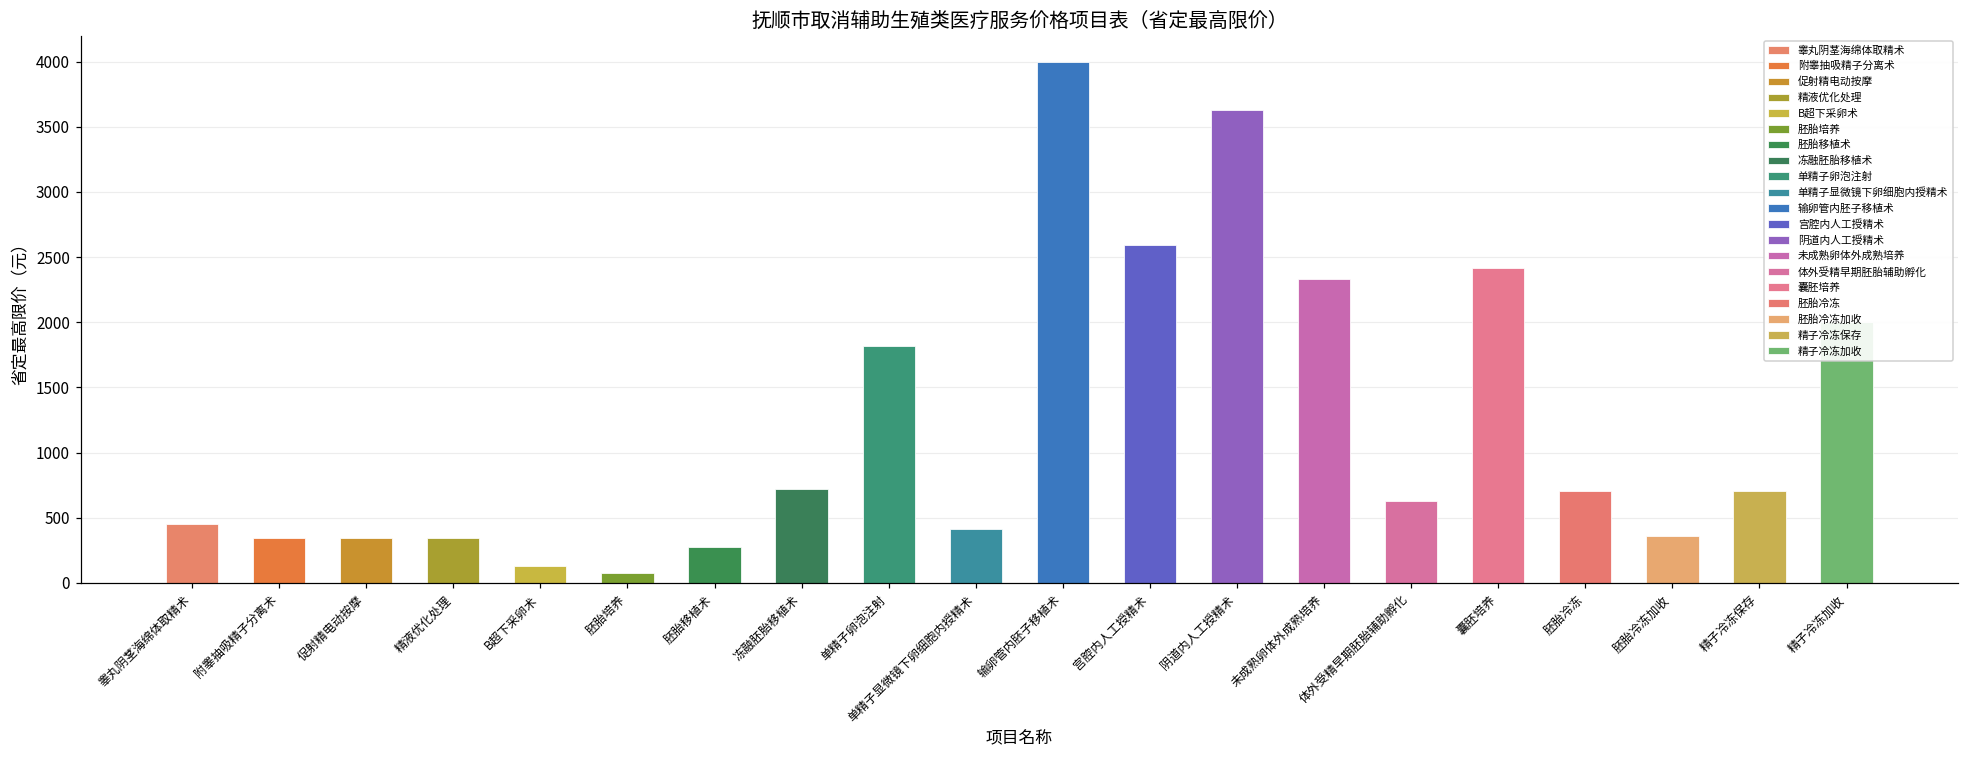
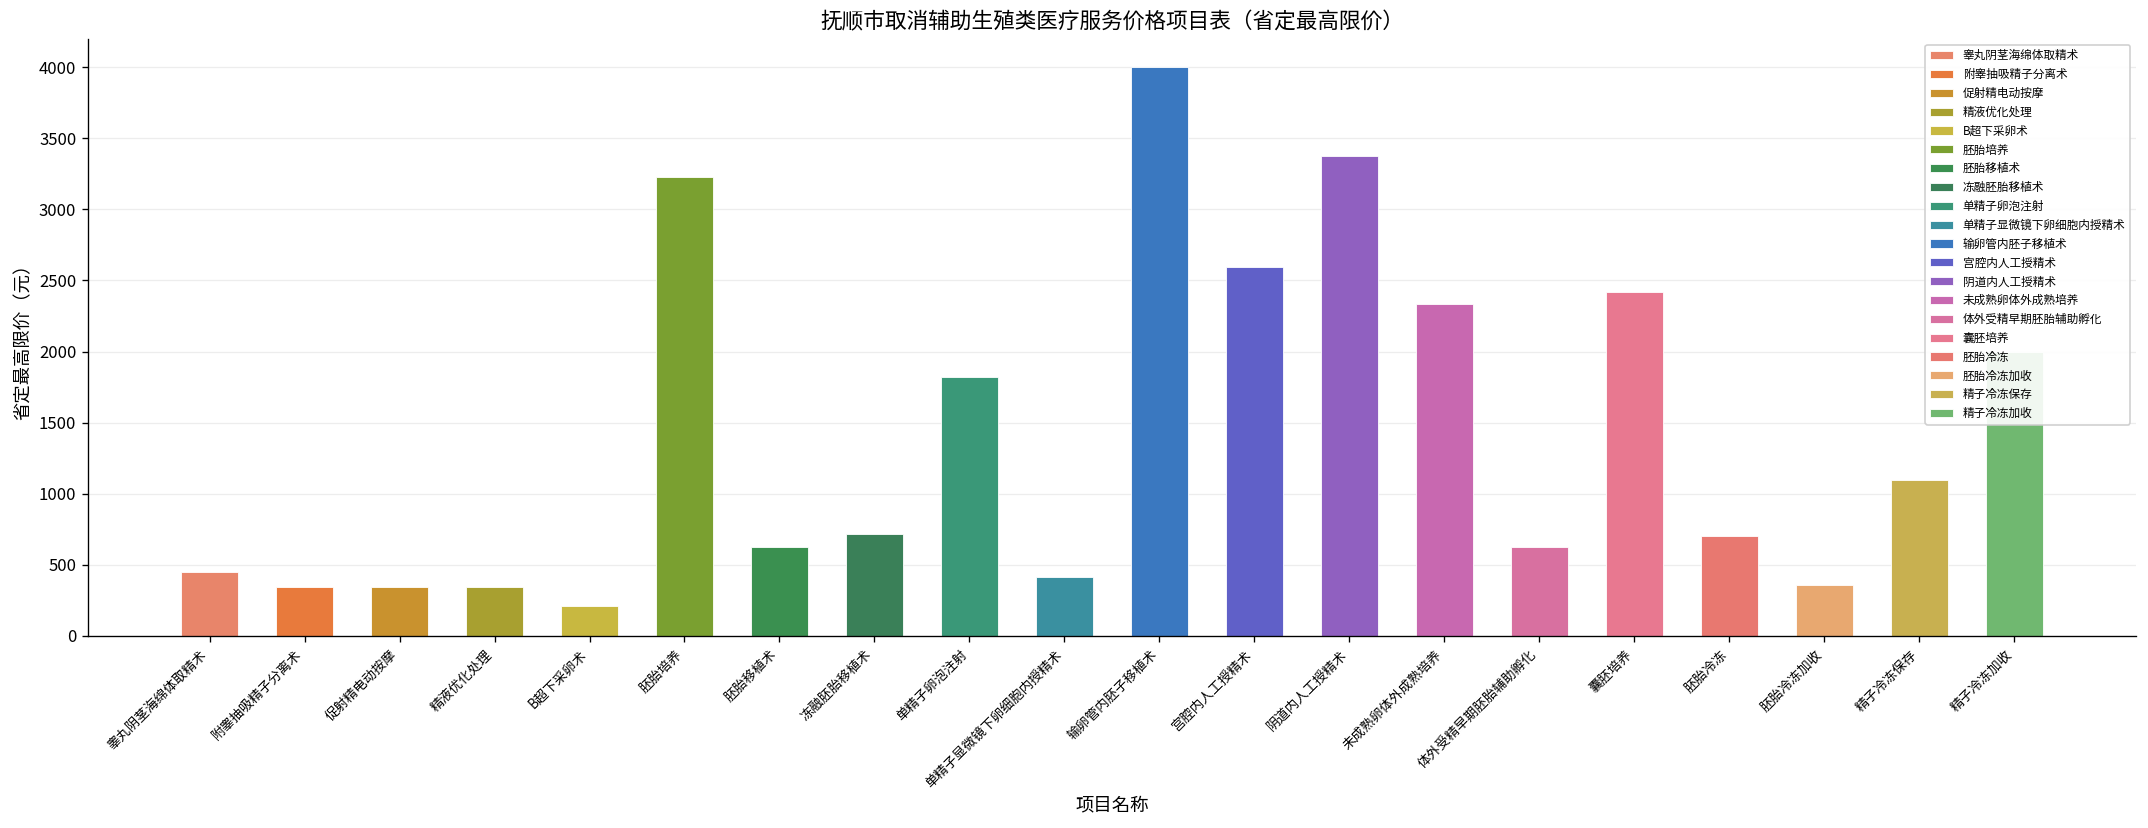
  {
    "睾丸阴茎海绵体取精术": 450,
    "附睾抽吸精子分离术": 350,
    "促射精电动按摩": 350,
    "精液优化处理": 350,
-   "B超下采卵术": 130,
-   "胚胎培养": 70,
-   "胚胎移植术": 270,
+   "B超下采卵术": 210,
+   "胚胎培养": 3230,
+   "胚胎移植术": 630,
    "冻融胚胎移植术": 720,
    "单精子卵泡注射": 1820,
    "单精子显微镜下卵细胞内授精术": 410,
    "输卵管内胚子移植术": 4000,
    "宫腔内人工授精术": 2600,
-   "阴道内人工授精术": 3630,
+   "阴道内人工授精术": 3380,
    "未成熟卵体外成熟培养": 2330,
    "体外受精早期胚胎辅助孵化": 630,
    "囊胚培养": 2420,
    "胚胎冷冻": 700,
    "胚胎冷冻加收": 360,
-   "精子冷冻保存": 700
+   "精子冷冻保存": 1100
  }
